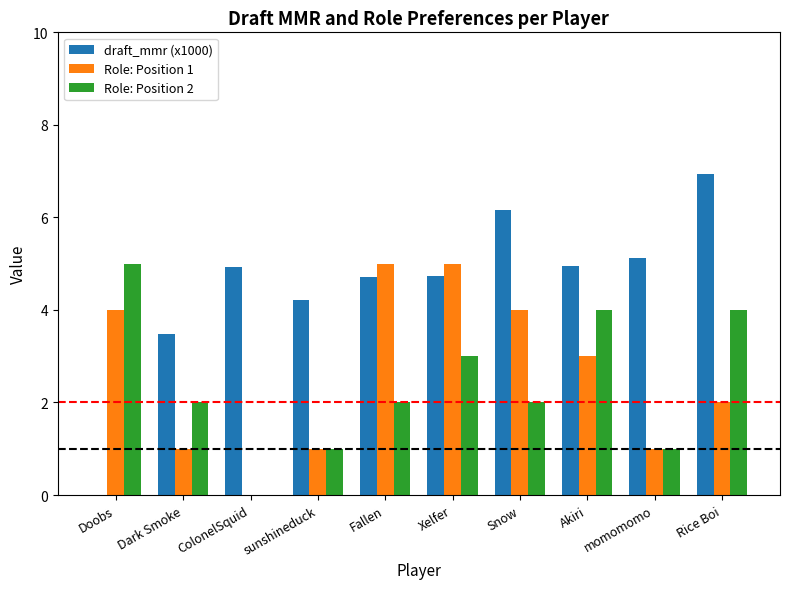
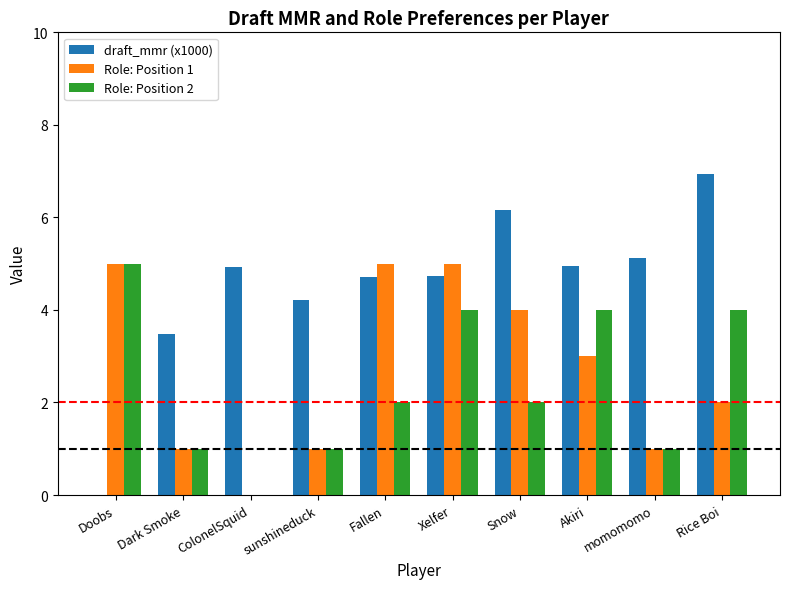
  {
    "draft_mmr (x1000)": {
      "Doobs": 0,
      "Dark Smoke": 3.5,
      "ColonelSquid": 4.9,
      "sunshineduck": 4.2,
      "Fallen": 4.7,
      "Xelfer": 4.7,
      "Snow": 6.2,
      "Akiri": 5,
      "momomomo": 5.1,
      "Rice Boi": 7
    },
    "Role: Position 1": {
-     "Doobs": 4,
+     "Doobs": 5,
      "Dark Smoke": 1,
      "ColonelSquid": 0,
      "sunshineduck": 1,
      "Fallen": 5,
      "Xelfer": 5,
      "Snow": 4,
      "Akiri": 3,
      "momomomo": 1,
      "Rice Boi": 2
    },
    "Role: Position 2": {
      "Doobs": 5,
-     "Dark Smoke": 2,
+     "Dark Smoke": 1,
      "ColonelSquid": 0,
      "sunshineduck": 1,
      "Fallen": 2,
-     "Xelfer": 3,
+     "Xelfer": 4,
      "Snow": 2,
      "Akiri": 4,
      "momomomo": 1,
      "Rice Boi": 4
    }
  }
